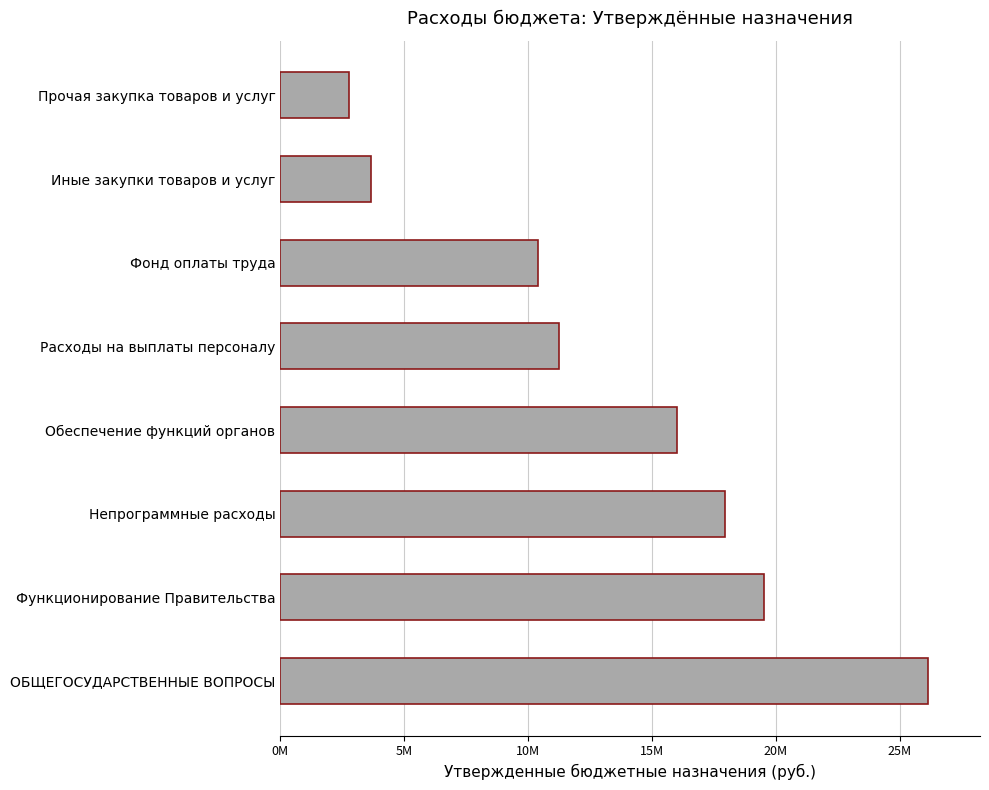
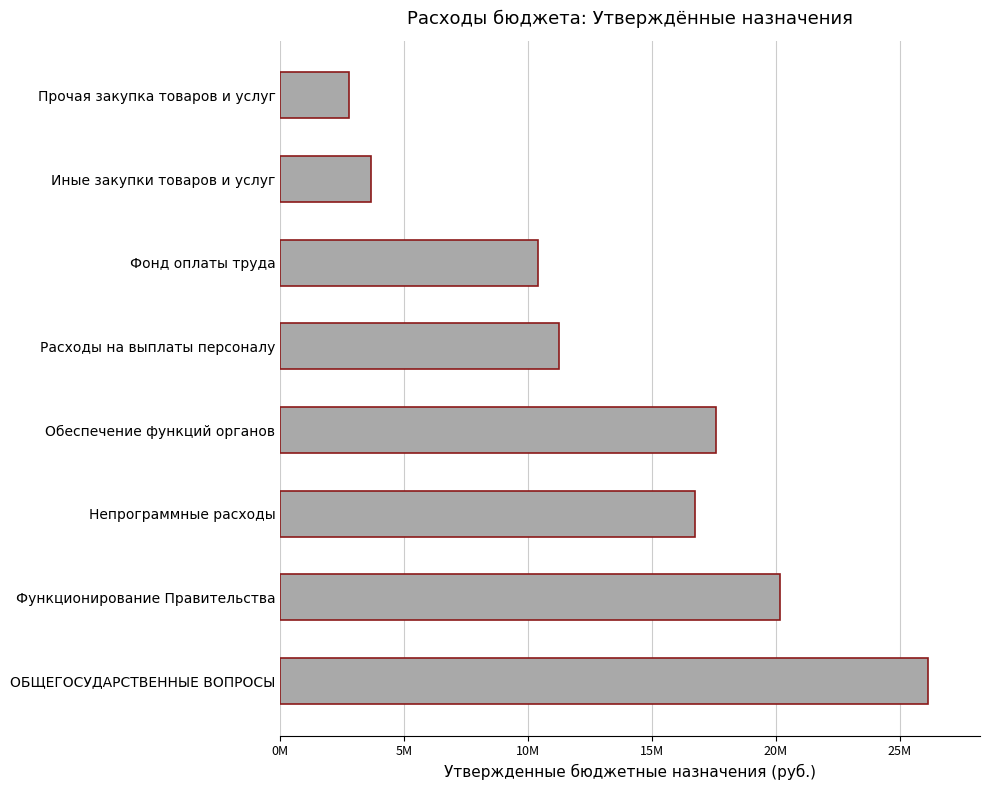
  {
    "Прочая закупка товаров и услуг": 2800000,
    "Иные закупки товаров и услуг": 3700000,
    "Фонд оплаты труда": 10400000,
    "Расходы на выплаты персоналу": 11300000,
-   "Обеспечение функций органов": 16000000,
-   "Непрограммные расходы": 18000000,
-   "Функционирование Правительства": 19500000,
+   "Обеспечение функций органов": 17600000,
+   "Непрограммные расходы": 16700000,
+   "Функционирование Правительства": 20200000,
    "ОБЩЕГОСУДАРСТВЕННЫЕ ВОПРОСЫ": 26100000
  }
